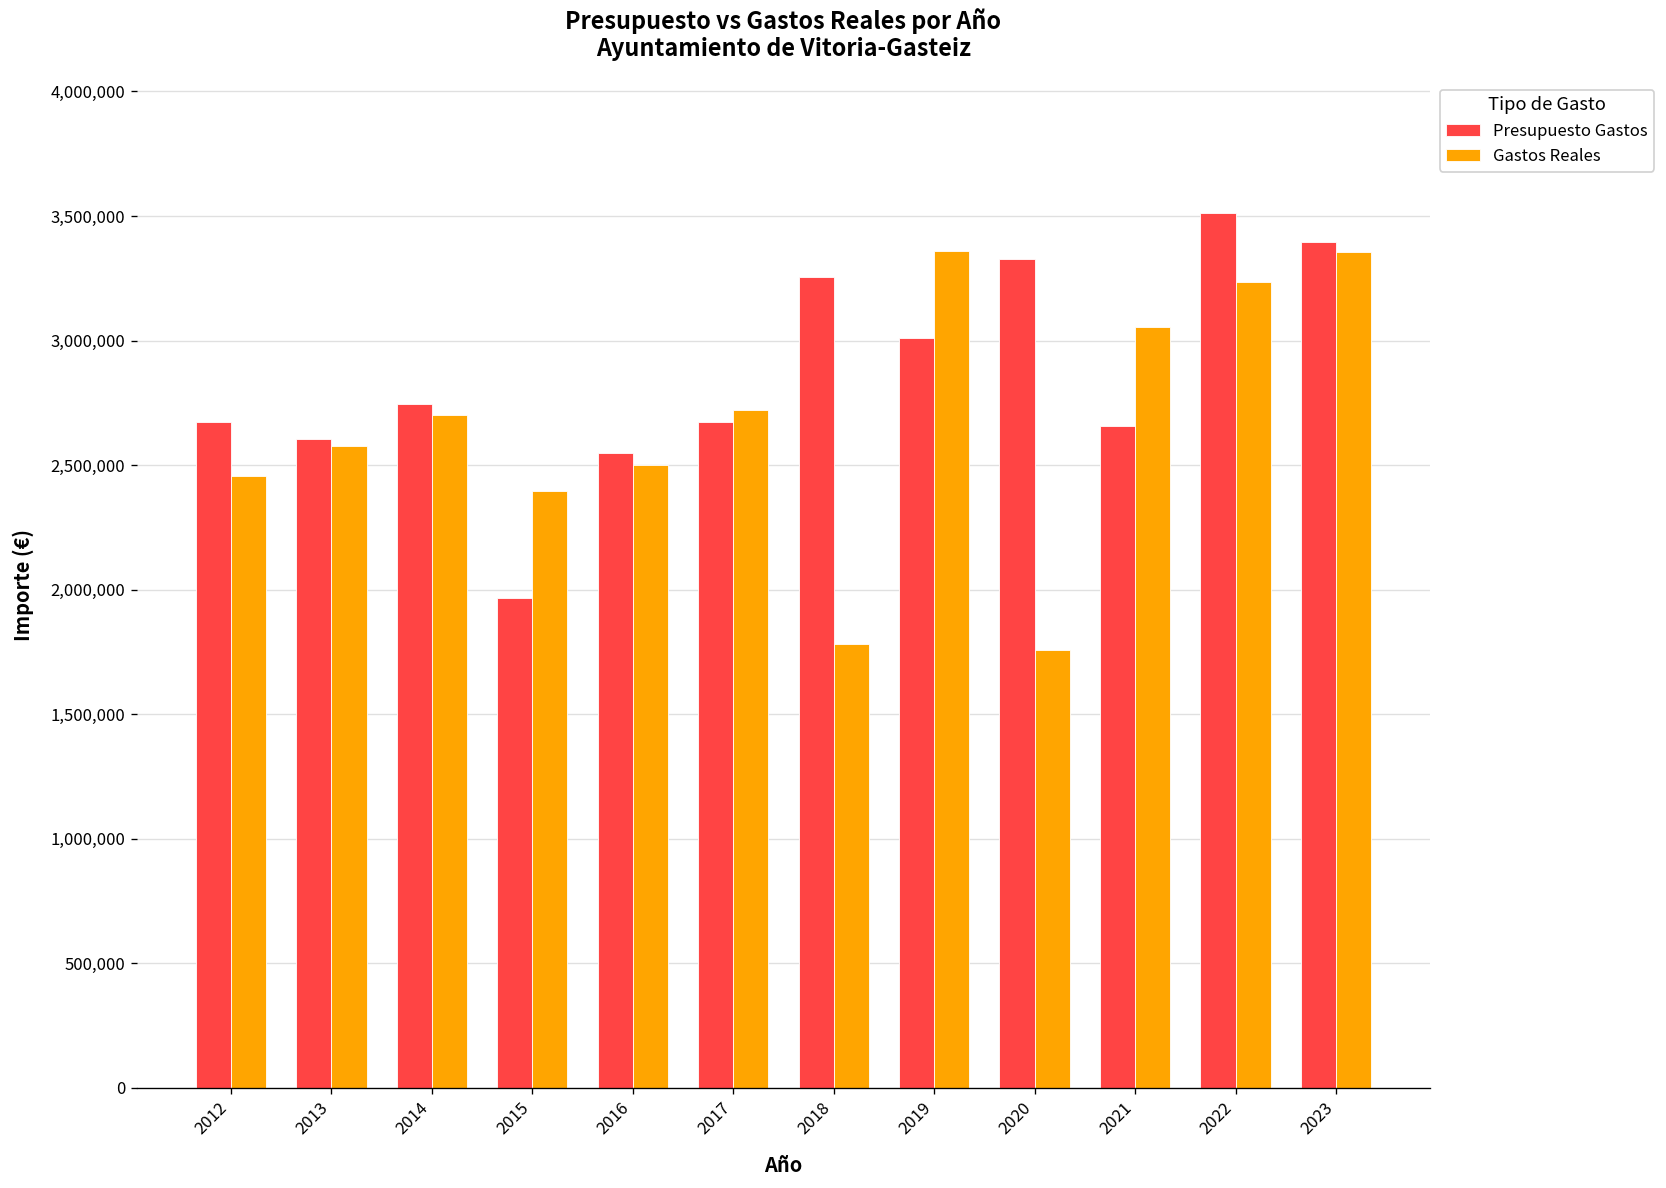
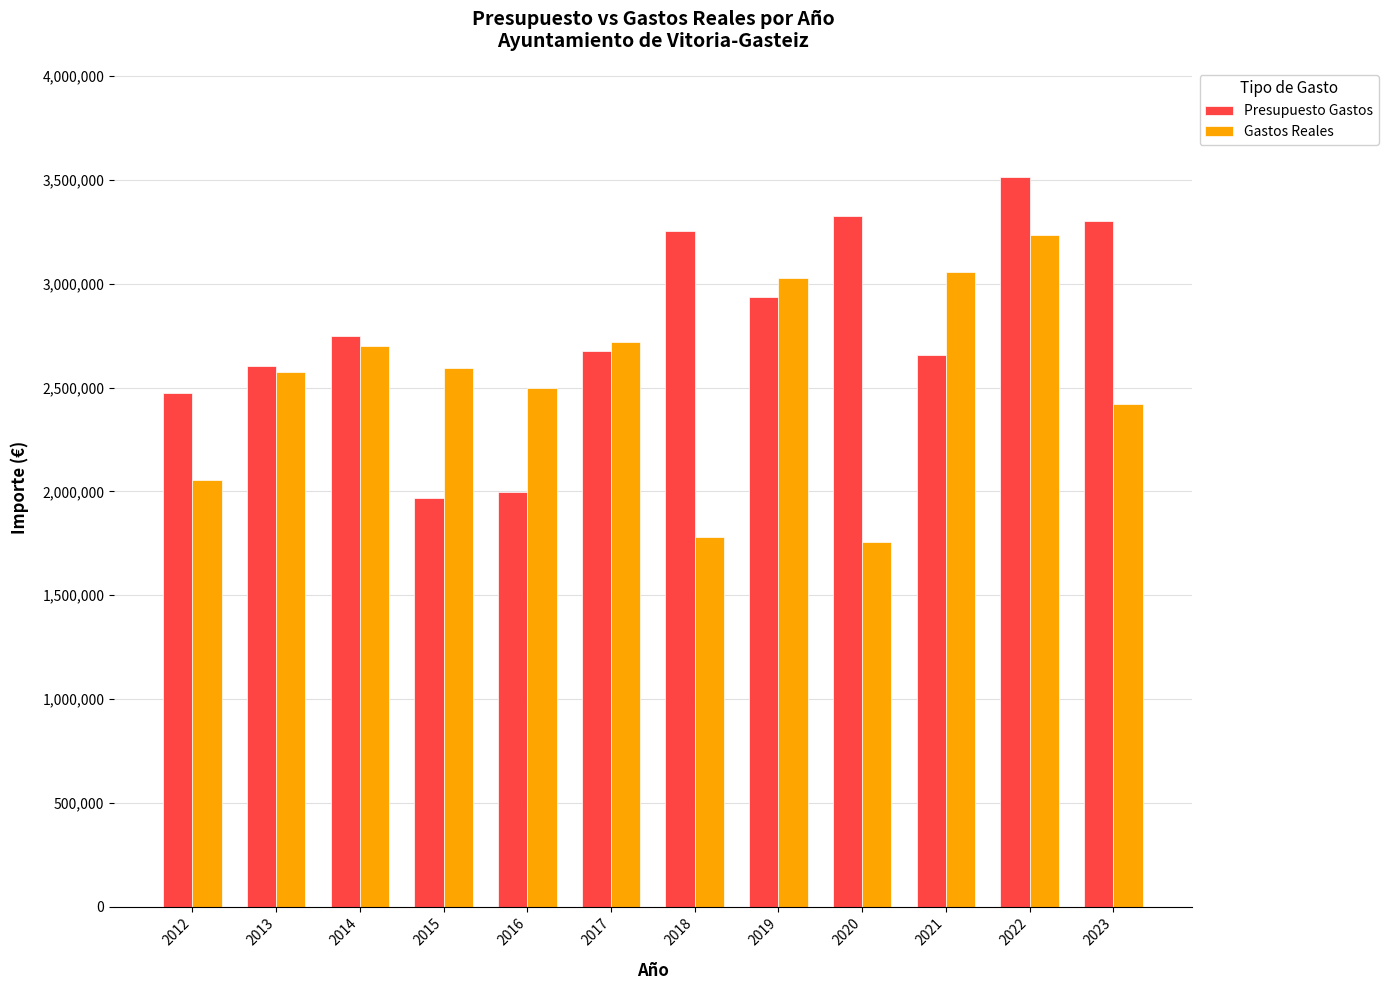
  {
    "Presupuesto Gastos": {
-     "2012": "2,670,000",
+     "2012": "2,470,000",
      "2013": "2,600,000",
      "2014": "2,750,000",
      "2015": "1,970,000",
-     "2016": "2,550,000",
+     "2016": "2,000,000",
      "2017": "2,670,000",
      "2018": "3,260,000",
-     "2019": "3,010,000",
+     "2019": "2,940,000",
      "2020": "3,330,000",
      "2021": "2,660,000",
      "2022": "3,510,000",
-     "2023": "3,400,000"
+     "2023": "3,300,000"
    },
    "Gastos Reales": {
-     "2012": "2,460,000",
+     "2012": "2,060,000",
      "2013": "2,580,000",
      "2014": "2,700,000",
-     "2015": "2,400,000",
+     "2015": "2,590,000",
      "2016": "2,500,000",
      "2017": "2,720,000",
      "2018": "1,780,000",
-     "2019": "3,360,000",
+     "2019": "3,030,000",
      "2020": "1,760,000",
      "2021": "3,060,000",
      "2022": "3,240,000",
-     "2023": "3,360,000"
+     "2023": "2,420,000"
    }
  }
